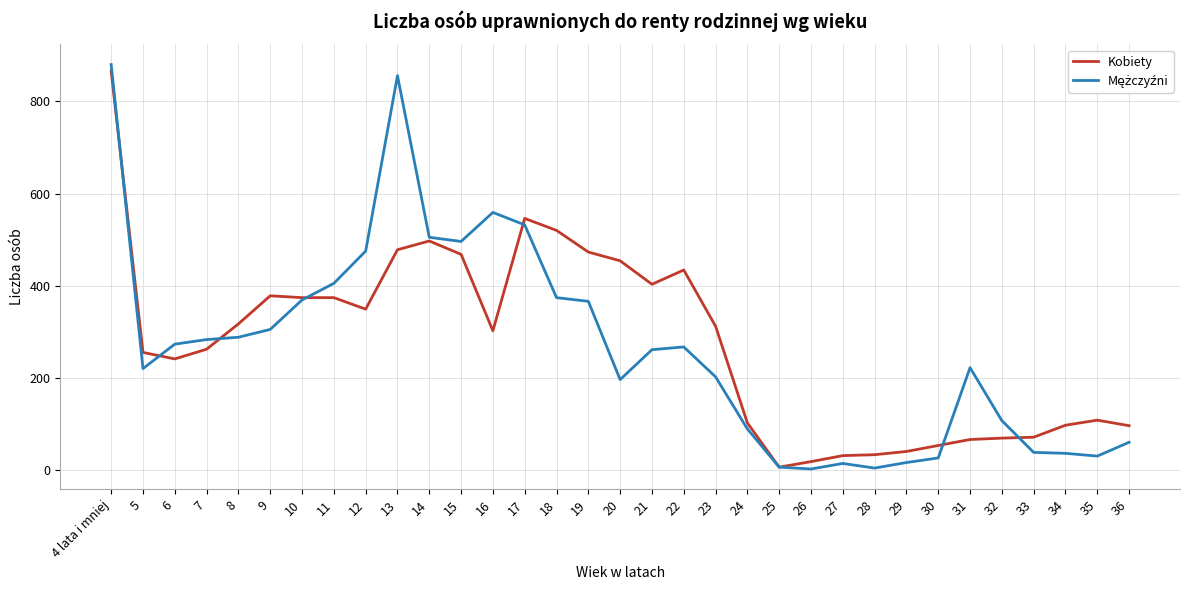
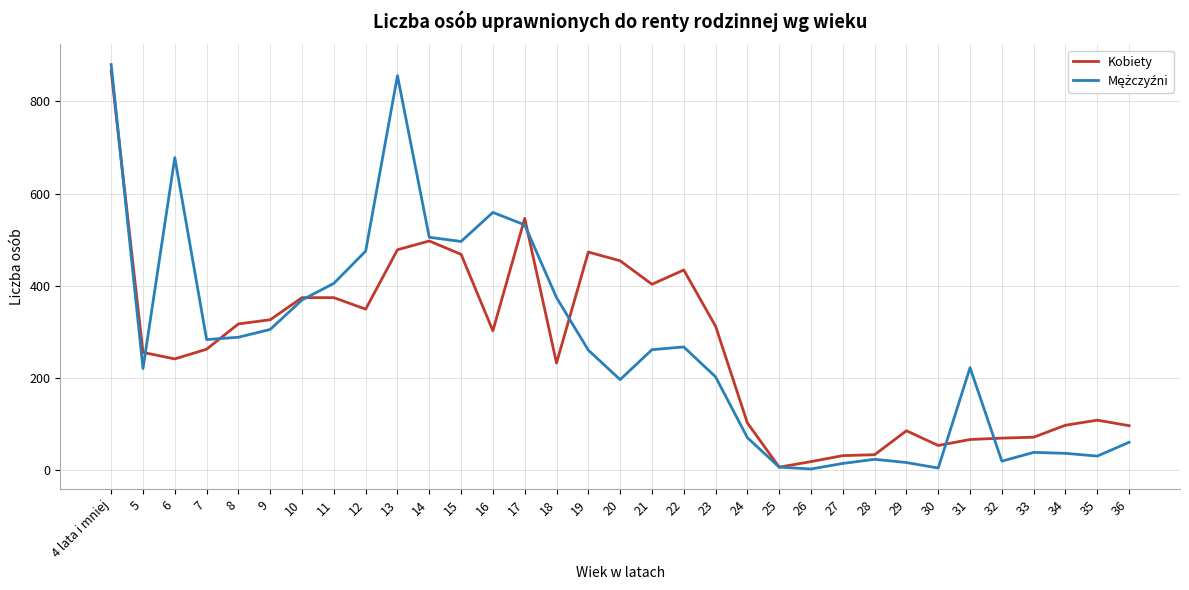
  {
    "Kobiety": {
      "4 lata i mniej": 870,
      "5": 260,
      "6": 240,
      "7": 260,
      "8": 320,
-     "9": 380,
+     "9": 330,
      "11": 370,
      "12": 350,
      "13": 480,
      "14": 500,
      "15": 470,
      "16": 300,
      "17": 550,
-     "18": 520,
+     "18": 230,
      "19": 470,
      "20": 450,
      "21": 400,
      "22": 430,
      "23": 310,
      "24": 100,
      "26": 20,
      "27": 30,
      "28": 30,
-     "29": 40,
+     "29": 90,
      "30": 50,
      "31": 70,
      "32": 70,
      "33": 70,
      "34": 100,
      "35": 110,
      "36": 100
    },
    "Mężczyźni": {
      "4 lata i mniej": 880,
      "5": 220,
-     "6": 270,
+     "6": 680,
      "7": 280,
      "8": 290,
      "9": 310,
      "11": 410,
      "12": 480,
      "13": 860,
      "14": 510,
      "15": 500,
      "16": 560,
      "17": 530,
      "18": 370,
-     "19": 370,
+     "19": 260,
      "20": 200,
      "21": 260,
      "22": 270,
      "23": 200,
-     "24": 90,
+     "24": 70,
      "26": 0,
      "27": 10,
-     "28": 0,
+     "28": 20,
      "29": 20,
-     "30": 30,
+     "30": 0,
      "31": 220,
-     "32": 110,
+     "32": 20,
      "33": 40,
      "34": 40,
      "35": 30,
      "36": 60
    }
  }
